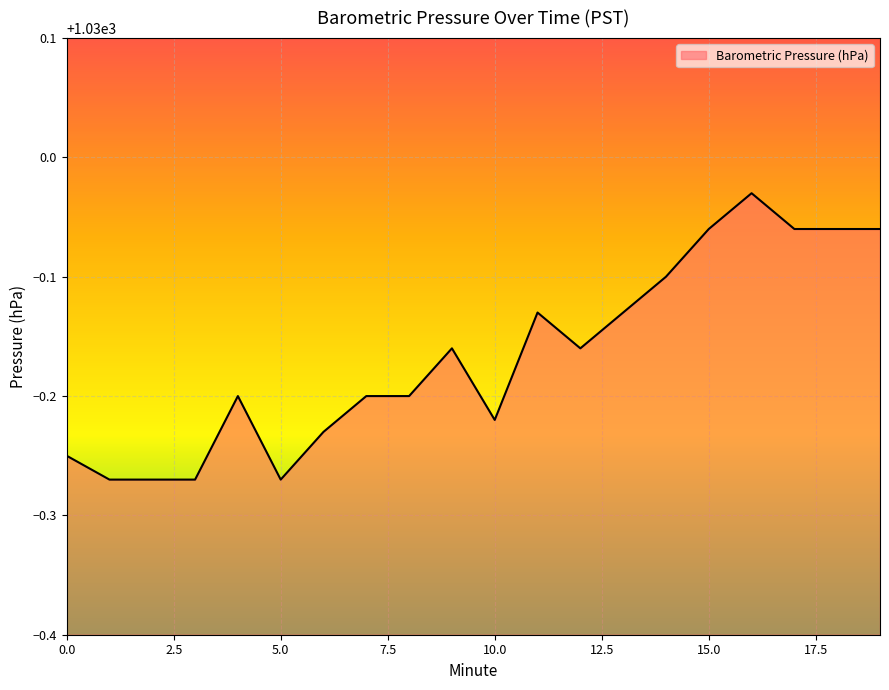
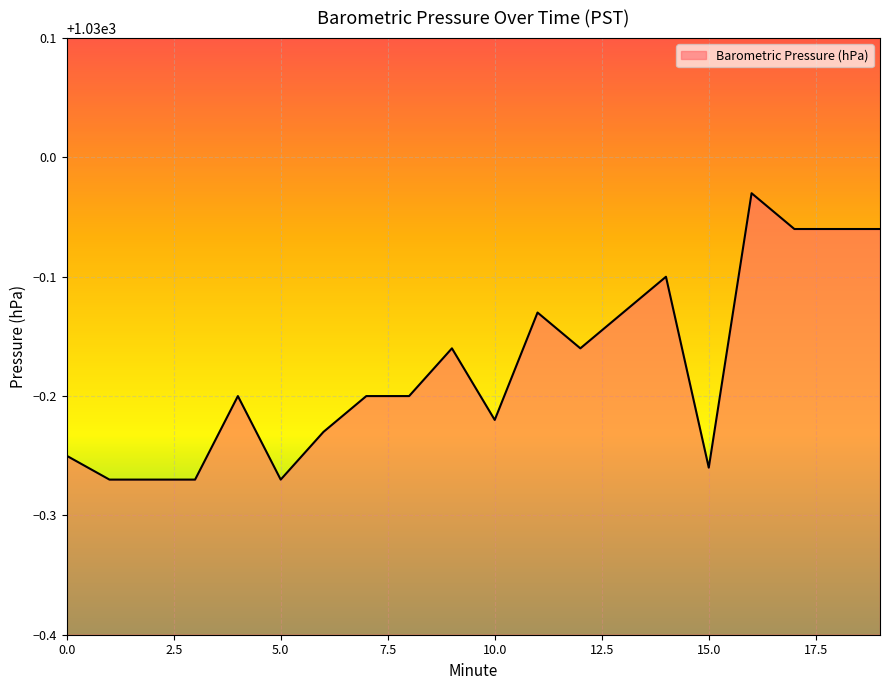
  {
    "0.0": 1029.75,
    "5.0": 1029.73,
    "10.0": 1029.78,
-   "15.0": 1029.94
+   "15.0": 1029.74
  }
